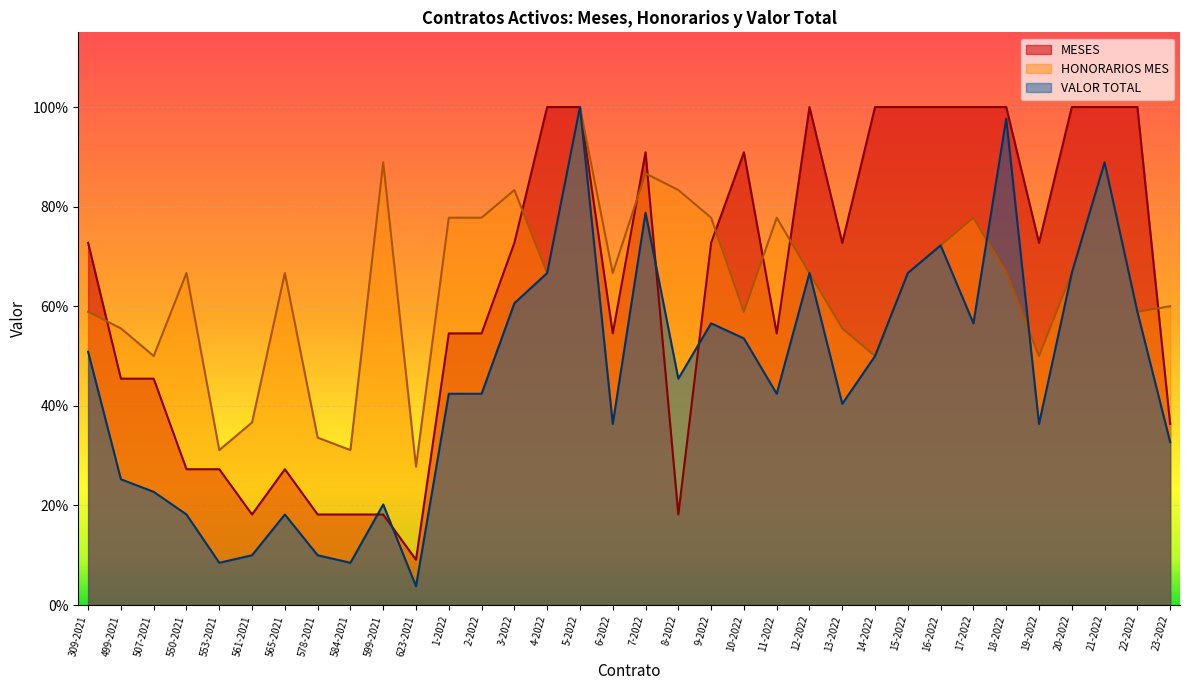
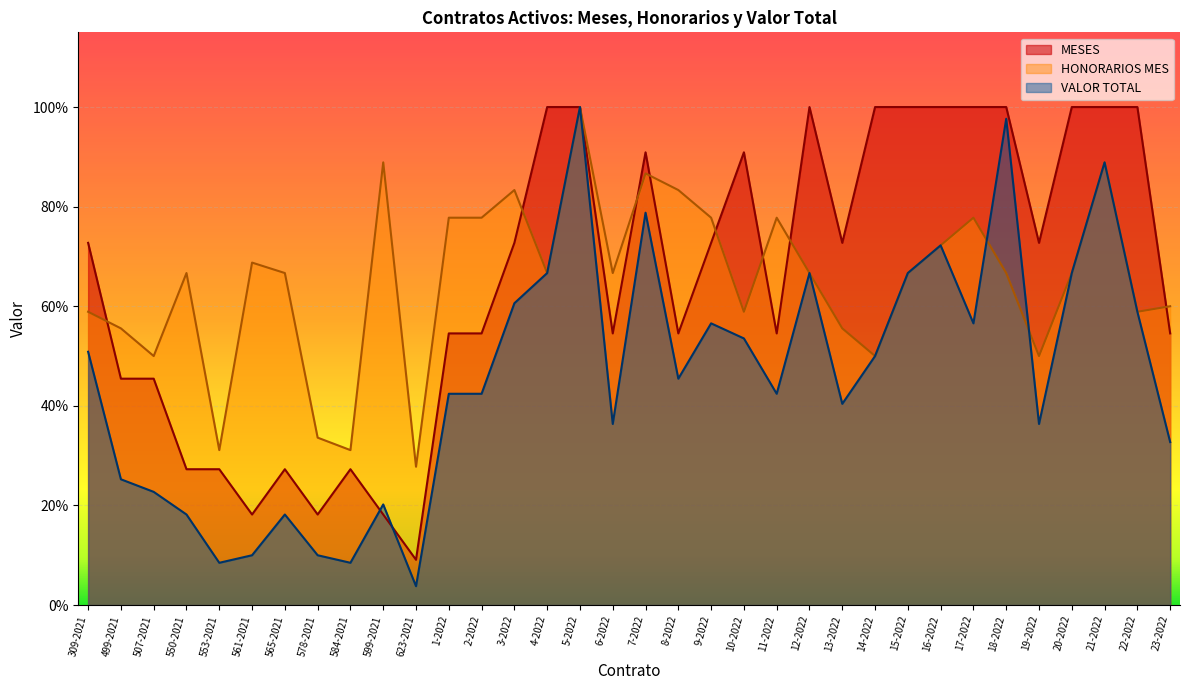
  {
    "MESES": {
      "309-2021": "73%",
      "499-2021": "45%",
      "507-2021": "45%",
      "550-2021": "27%",
      "553-2021": "27%",
      "561-2021": "18%",
      "565-2021": "27%",
      "578-2021": "18%",
-     "584-2021": "18%",
+     "584-2021": "27%",
      "599-2021": "18%",
      "623-2021": "9%",
      "1-2022": "55%",
      "2-2022": "55%",
      "3-2022": "73%",
      "4-2022": "100%",
      "6-2022": "55%",
      "7-2022": "91%",
-     "8-2022": "18%",
+     "8-2022": "55%",
      "9-2022": "73%",
      "10-2022": "91%",
      "11-2022": "55%",
      "12-2022": "100%",
      "13-2022": "73%",
      "14-2022": "100%",
      "15-2022": "100%",
      "16-2022": "100%",
      "17-2022": "100%",
      "18-2022": "100%",
      "19-2022": "73%",
      "20-2022": "100%",
      "21-2022": "100%",
      "22-2022": "100%",
-     "23-2022": "36%"
+     "23-2022": "55%"
    },
    "HONORARIOS MES": {
      "309-2021": "59%",
      "499-2021": "56%",
      "507-2021": "50%",
      "550-2021": "67%",
      "553-2021": "31%",
-     "561-2021": "37%",
+     "561-2021": "69%",
      "565-2021": "67%",
      "578-2021": "34%",
      "584-2021": "31%",
      "599-2021": "89%",
      "623-2021": "28%",
      "1-2022": "78%",
      "2-2022": "78%",
      "3-2022": "83%",
      "6-2022": "67%",
      "7-2022": "87%",
      "8-2022": "83%",
      "9-2022": "78%",
      "10-2022": "59%",
      "11-2022": "78%",
      "13-2022": "56%",
      "17-2022": "78%",
      "18-2022": "67%",
      "19-2022": "50%",
      "23-2022": "60%"
    },
    "VALOR TOTAL": {
      "309-2021": "51%",
      "499-2021": "25%",
      "507-2021": "23%",
      "550-2021": "18%",
      "553-2021": "8%",
      "561-2021": "10%",
      "565-2021": "18%",
      "578-2021": "10%",
      "584-2021": "8%",
      "599-2021": "20%",
      "623-2021": "4%",
      "1-2022": "42%",
      "2-2022": "42%",
      "3-2022": "61%",
      "6-2022": "36%",
      "7-2022": "79%",
      "8-2022": "45%",
      "9-2022": "57%",
      "10-2022": "54%",
      "11-2022": "42%",
      "13-2022": "40%",
      "17-2022": "57%",
      "18-2022": "98%",
      "19-2022": "36%",
      "23-2022": "33%"
    }
  }
